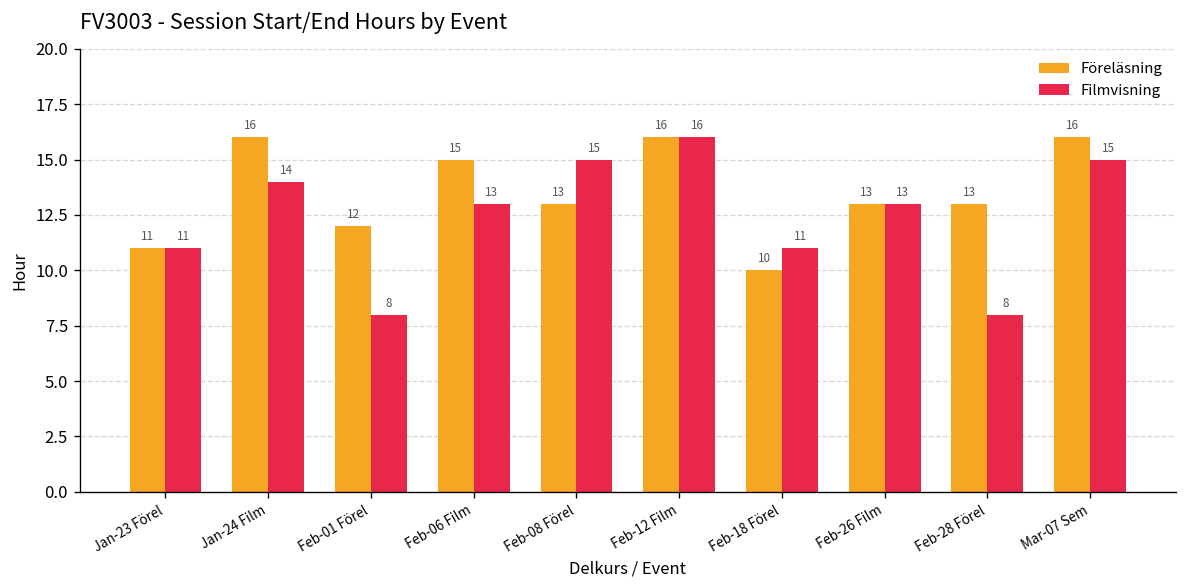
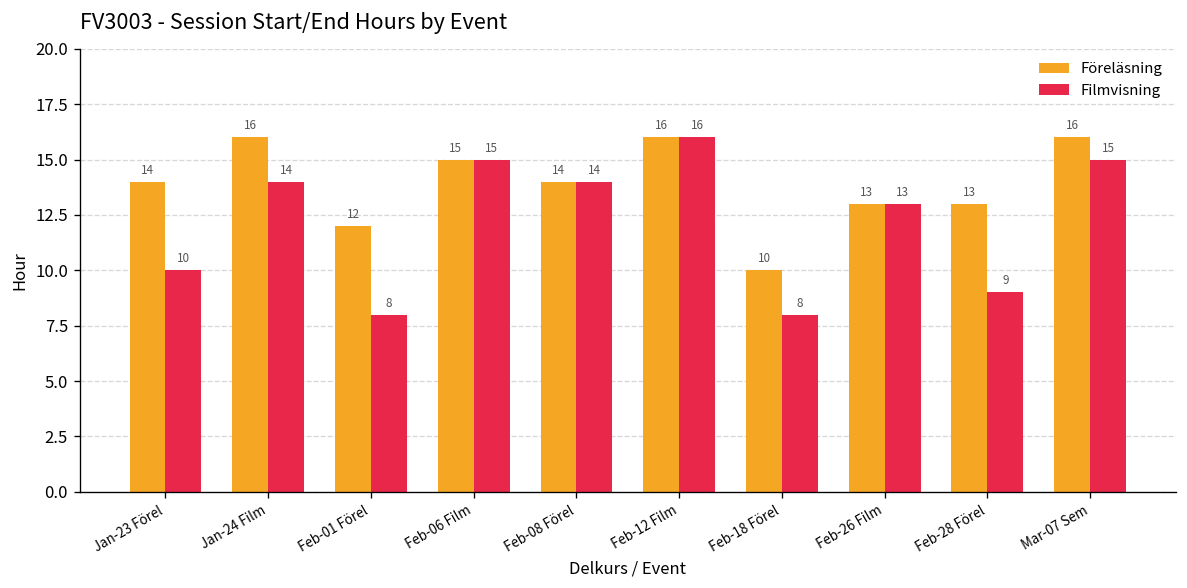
  {
    "Föreläsning": {
-     "Jan-23 Förel": 11,
+     "Jan-23 Förel": 14,
      "Jan-24 Film": 16,
      "Feb-01 Förel": 12,
      "Feb-06 Film": 15,
-     "Feb-08 Förel": 13,
+     "Feb-08 Förel": 14,
      "Feb-12 Film": 16,
      "Feb-18 Förel": 10,
      "Feb-26 Film": 13,
      "Feb-28 Förel": 13,
      "Mar-07 Sem": 16
    },
    "Filmvisning": {
-     "Jan-23 Förel": 11,
+     "Jan-23 Förel": 10,
      "Jan-24 Film": 14,
      "Feb-01 Förel": 8,
-     "Feb-06 Film": 13,
-     "Feb-08 Förel": 15,
+     "Feb-06 Film": 15,
+     "Feb-08 Förel": 14,
      "Feb-12 Film": 16,
-     "Feb-18 Förel": 11,
+     "Feb-18 Förel": 8,
      "Feb-26 Film": 13,
-     "Feb-28 Förel": 8,
+     "Feb-28 Förel": 9,
      "Mar-07 Sem": 15
    }
  }
